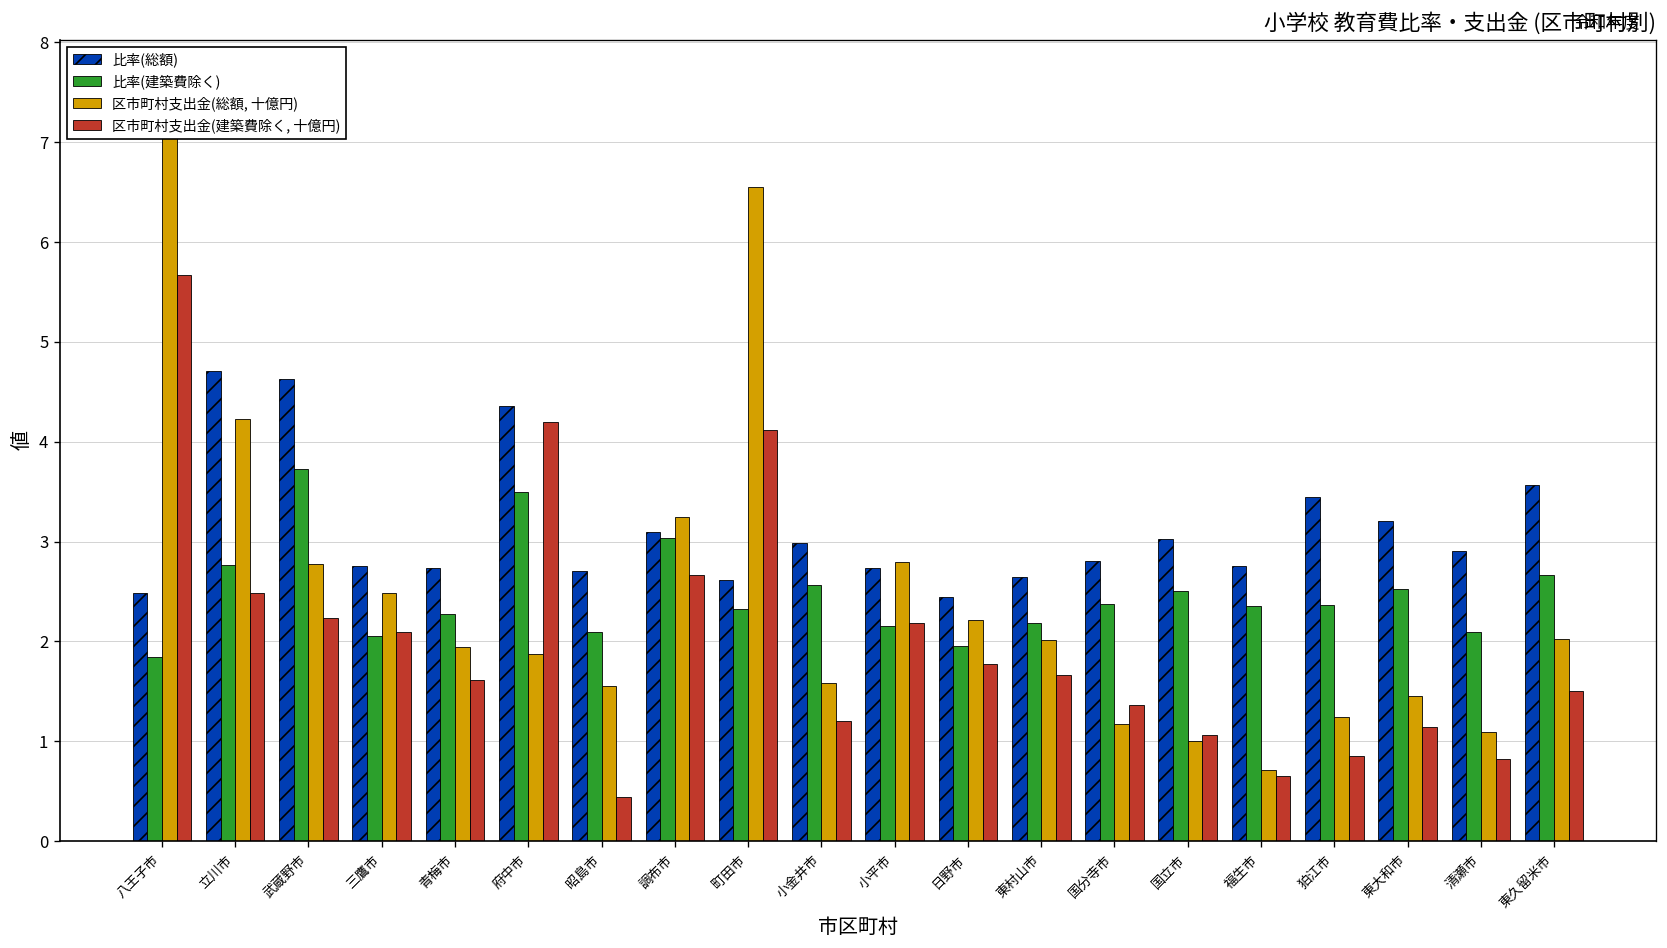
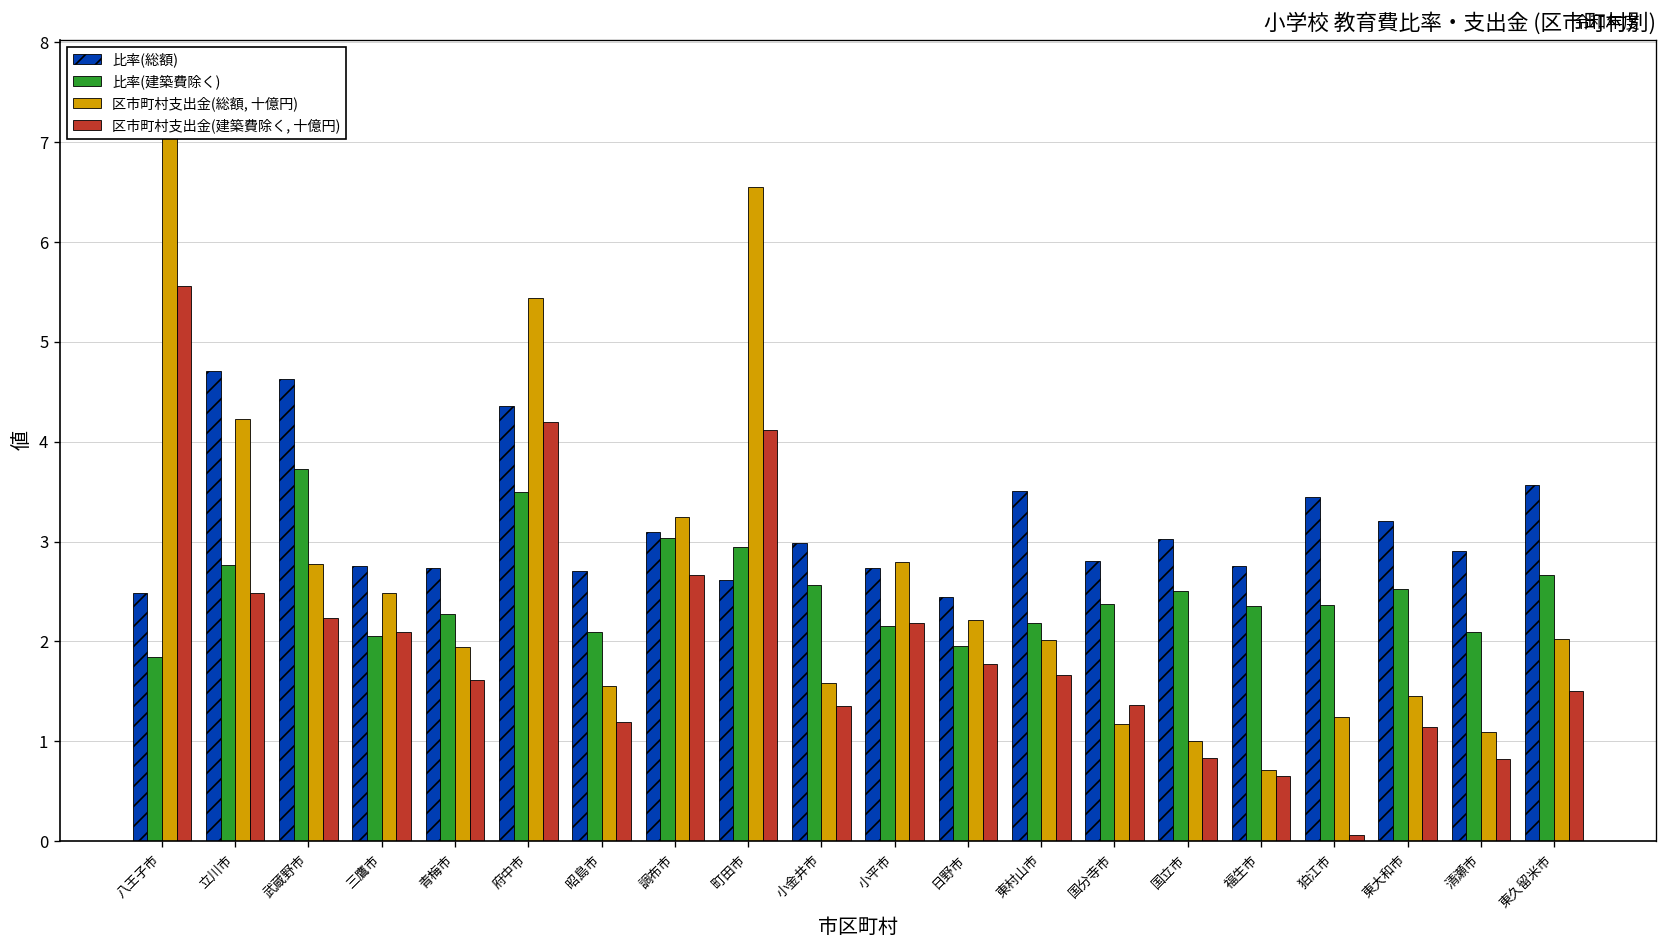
  {
    "比率(総額)": {
      "八王子市": 2.5,
      "立川市": 4.7,
      "武蔵野市": 4.6,
      "三鷹市": 2.8,
      "青梅市": 2.7,
      "府中市": 4.4,
      "昭島市": 2.7,
      "調布市": 3.1,
      "町田市": 2.6,
      "小金井市": 3.0,
      "小平市": 2.7,
      "日野市": 2.4,
-     "東村山市": 2.6,
+     "東村山市": 3.5,
      "国分寺市": 2.8,
      "国立市": 3.0,
      "福生市": 2.8,
      "狛江市": 3.5,
      "東大和市": 3.2,
      "清瀬市": 2.9,
      "東久留米市": 3.6
    },
    "比率(建築費除く)": {
      "八王子市": 1.8,
      "立川市": 2.8,
      "武蔵野市": 3.7,
      "三鷹市": 2.1,
      "青梅市": 2.3,
      "府中市": 3.5,
      "昭島市": 2.1,
      "調布市": 3.0,
-     "町田市": 2.3,
+     "町田市": 3.0,
      "小金井市": 2.6,
      "小平市": 2.2,
      "日野市": 2.0,
      "東村山市": 2.2,
      "国分寺市": 2.4,
      "国立市": 2.5,
      "福生市": 2.4,
      "狛江市": 2.4,
      "東大和市": 2.5,
      "清瀬市": 2.1,
      "東久留米市": 2.7
    },
    "区市町村支出金(総額, 十億円)": {
      "立川市": 4.2,
      "武蔵野市": 2.8,
      "三鷹市": 2.5,
      "青梅市": 1.9,
-     "府中市": 1.9,
+     "府中市": 5.4,
      "昭島市": 1.6,
      "調布市": 3.3,
      "町田市": 6.5,
      "小金井市": 1.6,
      "小平市": 2.8,
      "日野市": 2.2,
      "東村山市": 2.0,
      "国分寺市": 1.2,
      "国立市": 1.0,
      "福生市": 0.7,
      "狛江市": 1.2,
      "東大和市": 1.5,
      "清瀬市": 1.1,
      "東久留米市": 2.0
    },
    "区市町村支出金(建築費除く, 十億円)": {
-     "八王子市": 5.7,
+     "八王子市": 5.6,
      "立川市": 2.5,
      "武蔵野市": 2.2,
      "三鷹市": 2.1,
      "青梅市": 1.6,
      "府中市": 4.2,
-     "昭島市": 0.4,
+     "昭島市": 1.2,
      "調布市": 2.7,
      "町田市": 4.1,
-     "小金井市": 1.2,
+     "小金井市": 1.4,
      "小平市": 2.2,
      "日野市": 1.8,
      "東村山市": 1.7,
      "国分寺市": 1.4,
-     "国立市": 1.1,
+     "国立市": 0.8,
      "福生市": 0.7,
-     "狛江市": 0.9,
+     "狛江市": 0.1,
      "東大和市": 1.1,
      "清瀬市": 0.8,
      "東久留米市": 1.5
    }
  }
